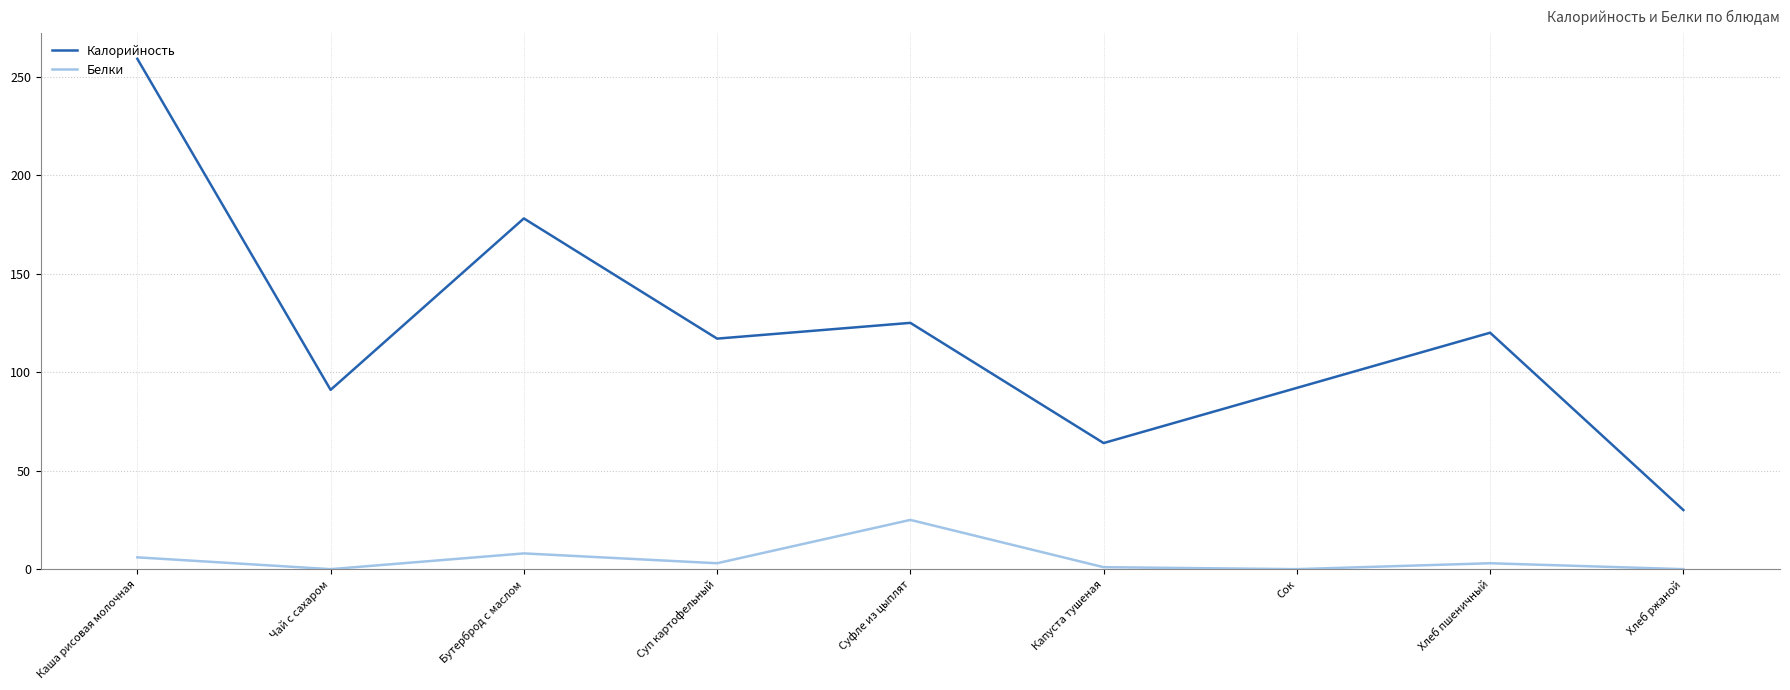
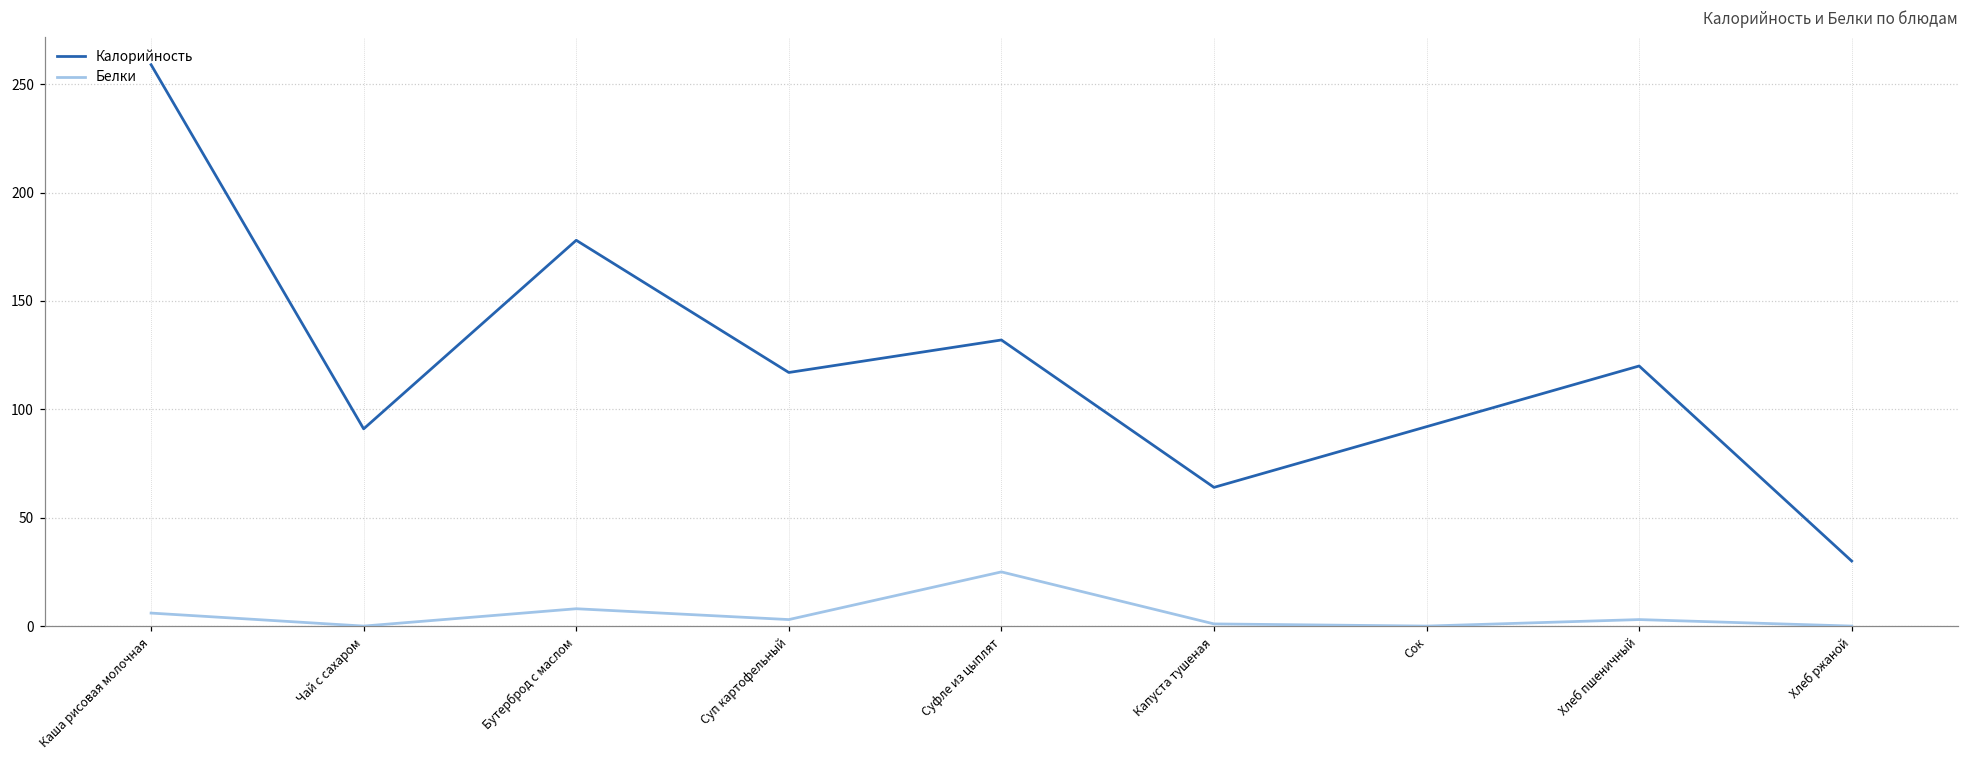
  {
    "Калорийность": {
      "Каша рисовая молочная": 259,
      "Чай с сахаром": 91,
      "Бутерброд с маслом": 178,
      "Суп картофельный": 117,
-     "Суфле из цыплят": 125,
+     "Суфле из цыплят": 132,
      "Капуста тушеная": 64,
      "Сок": 92,
      "Хлеб пшеничный": 120,
      "Хлеб ржаной": 30
    },
    "Белки": {
      "Каша рисовая молочная": 6,
      "Чай с сахаром": 0,
      "Бутерброд с маслом": 8,
      "Суп картофельный": 3,
      "Суфле из цыплят": 25,
      "Капуста тушеная": 1,
      "Сок": 0,
      "Хлеб пшеничный": 3,
      "Хлеб ржаной": 0
    }
  }
